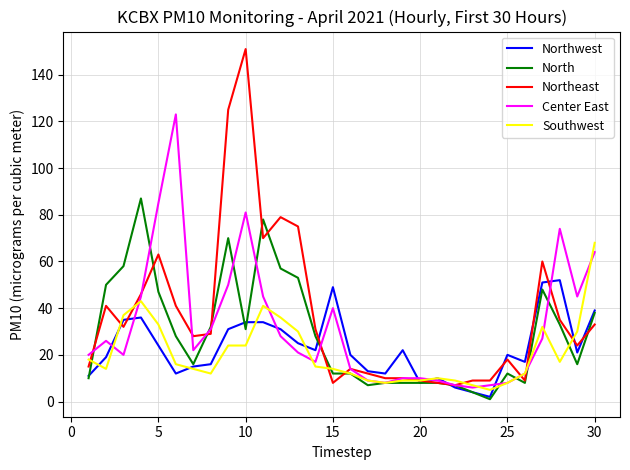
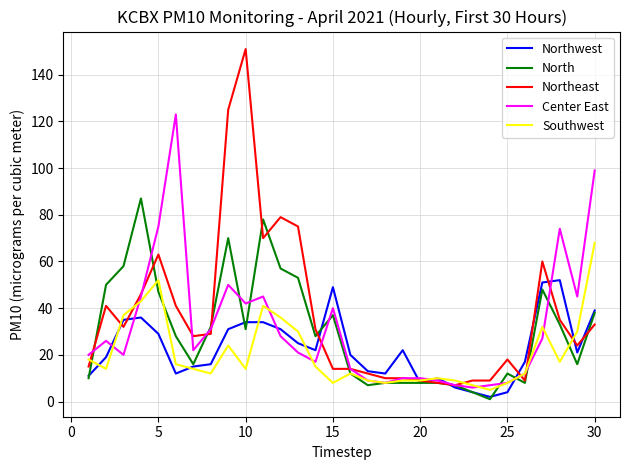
  {
    "Northwest": {
-     "5": 24,
+     "5": 29,
      "10": 34,
      "15": 49,
-     "25": 20
+     "25": 4
    },
    "North": {
      "5": 47,
      "10": 31,
-     "15": 12,
+     "15": 37,
      "25": 12
    },
    "Northeast": {
      "5": 63,
      "10": 151,
-     "15": 8,
+     "15": 14,
      "25": 18,
      "30": 33
    },
    "Center East": {
-     "5": 85,
-     "10": 81,
+     "5": 75,
+     "10": 42,
      "15": 40,
-     "30": 64
+     "30": 99
    },
    "Southwest": {
-     "5": 33,
-     "10": 24,
-     "15": 14,
+     "5": 52,
+     "10": 14,
+     "15": 8,
      "30": 68
    }
  }
